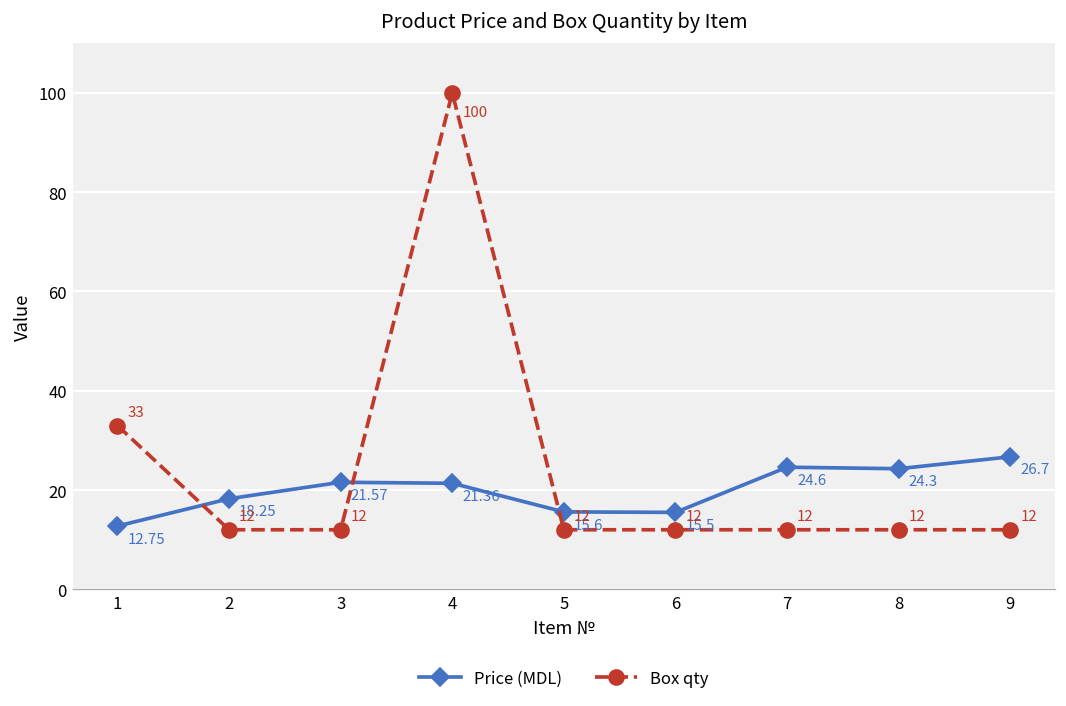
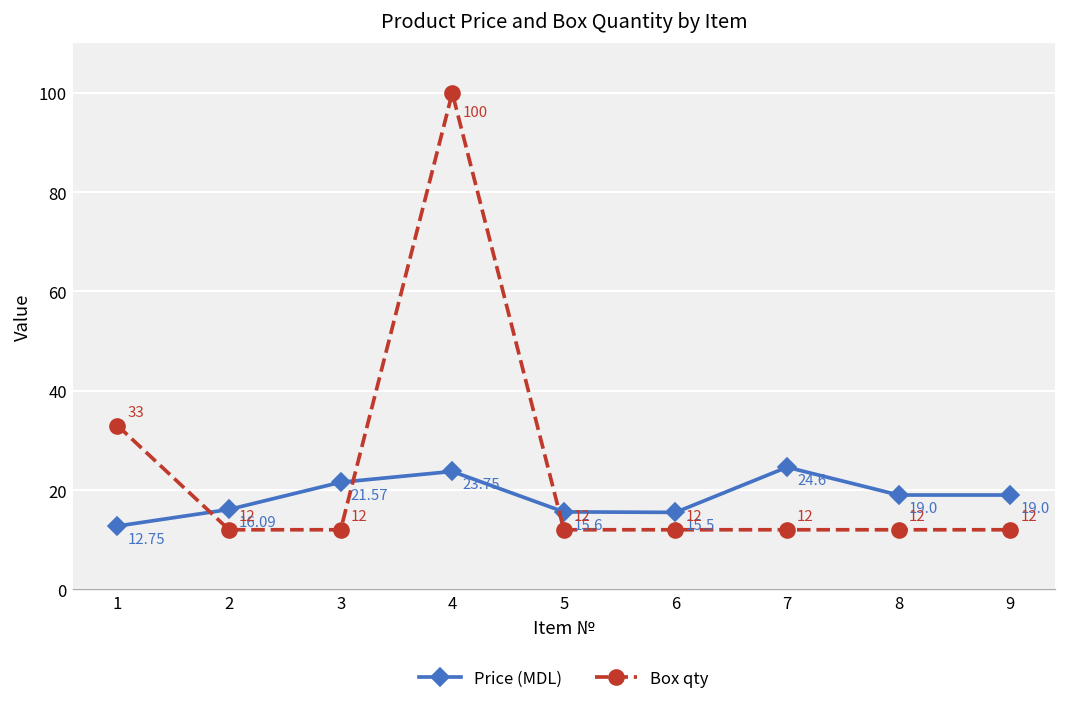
  {
    "Price (MDL)": {
      "1": 12.75,
-     "2": 18.25,
+     "2": 16.09,
      "3": 21.57,
-     "4": 21.36,
+     "4": 23.75,
      "7": 24.6,
-     "8": 24.3,
-     "9": 26.7
+     "8": 19.0,
+     "9": 19.0
    },
    "Box qty": {
      "1": 33,
      "3": 12,
      "4": 100,
      "7": 12
    }
  }
